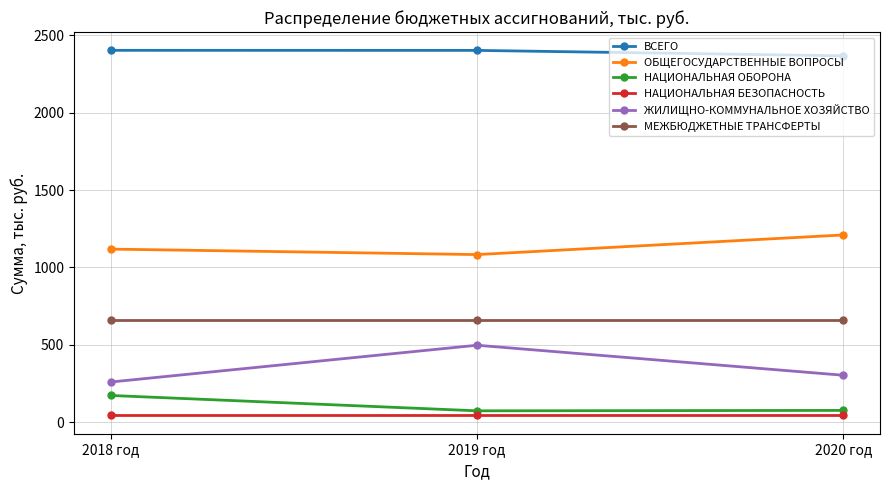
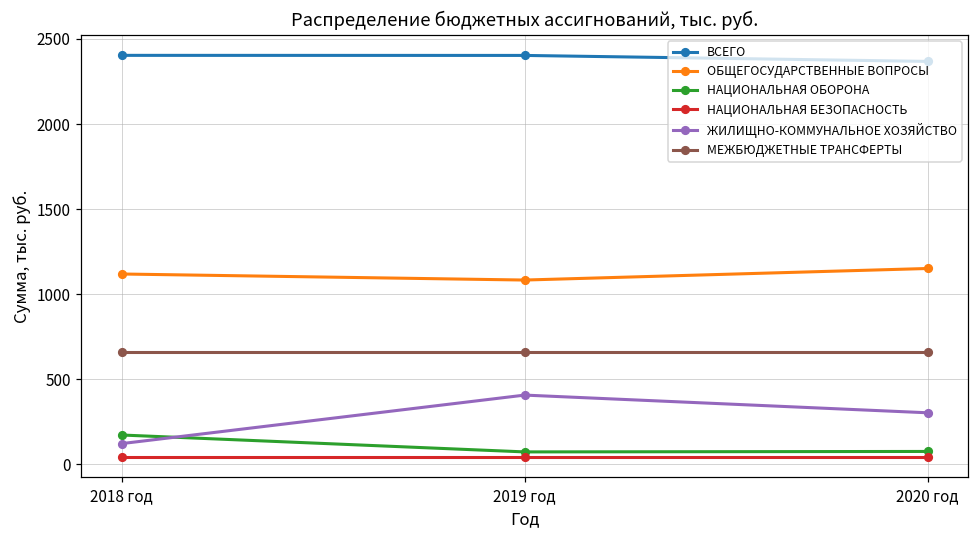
  {
    "ВСЕГО": {
      "2018 год": 2400,
      "2019 год": 2400
    },
    "ОБЩЕГОСУДАРСТВЕННЫЕ ВОПРОСЫ": {
      "2018 год": 1120,
      "2019 год": 1080,
-     "2020 год": 1210
+     "2020 год": 1150
    },
    "НАЦИОНАЛЬНАЯ ОБОРОНА": {
      "2018 год": 170,
      "2019 год": 70,
      "2020 год": 80
    },
    "НАЦИОНАЛЬНАЯ БЕЗОПАСНОСТЬ": {
      "2018 год": 40,
      "2019 год": 40,
      "2020 год": 40
    },
    "ЖИЛИЩНО-КОММУНАЛЬНОЕ ХОЗЯЙСТВО": {
-     "2018 год": 260,
-     "2019 год": 500,
+     "2018 год": 120,
+     "2019 год": 410,
      "2020 год": 300
    },
    "МЕЖБЮДЖЕТНЫЕ ТРАНСФЕРТЫ": {
      "2018 год": 660,
      "2019 год": 660,
      "2020 год": 660
    }
  }
